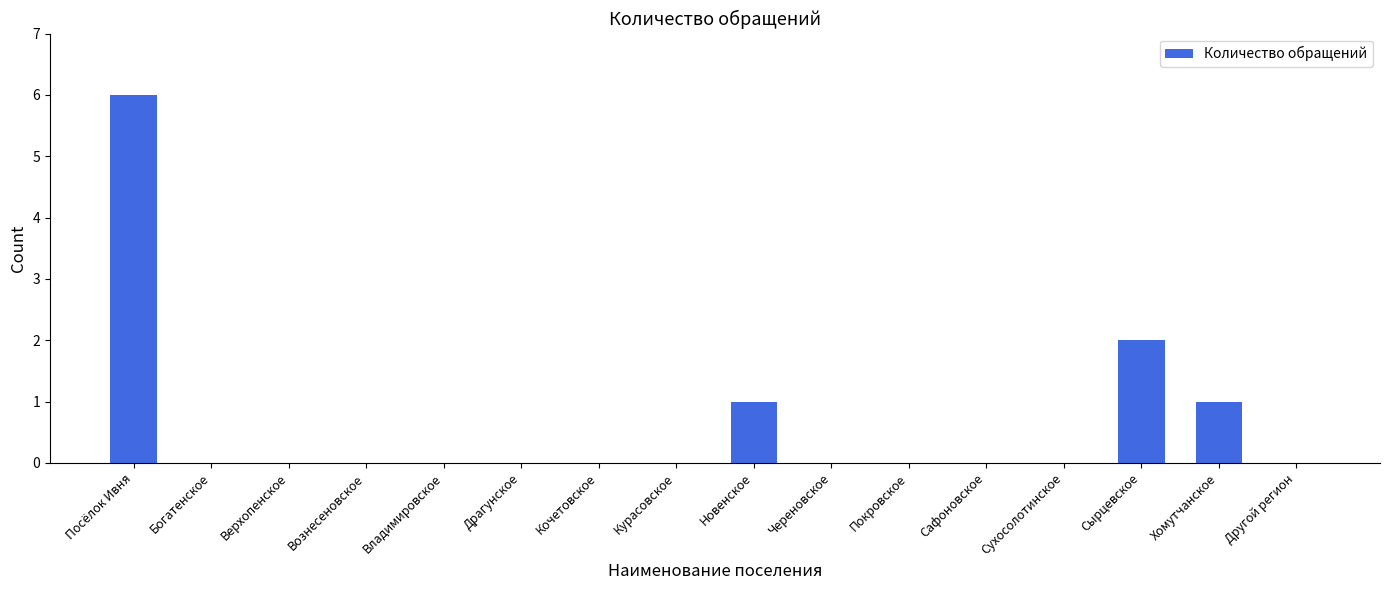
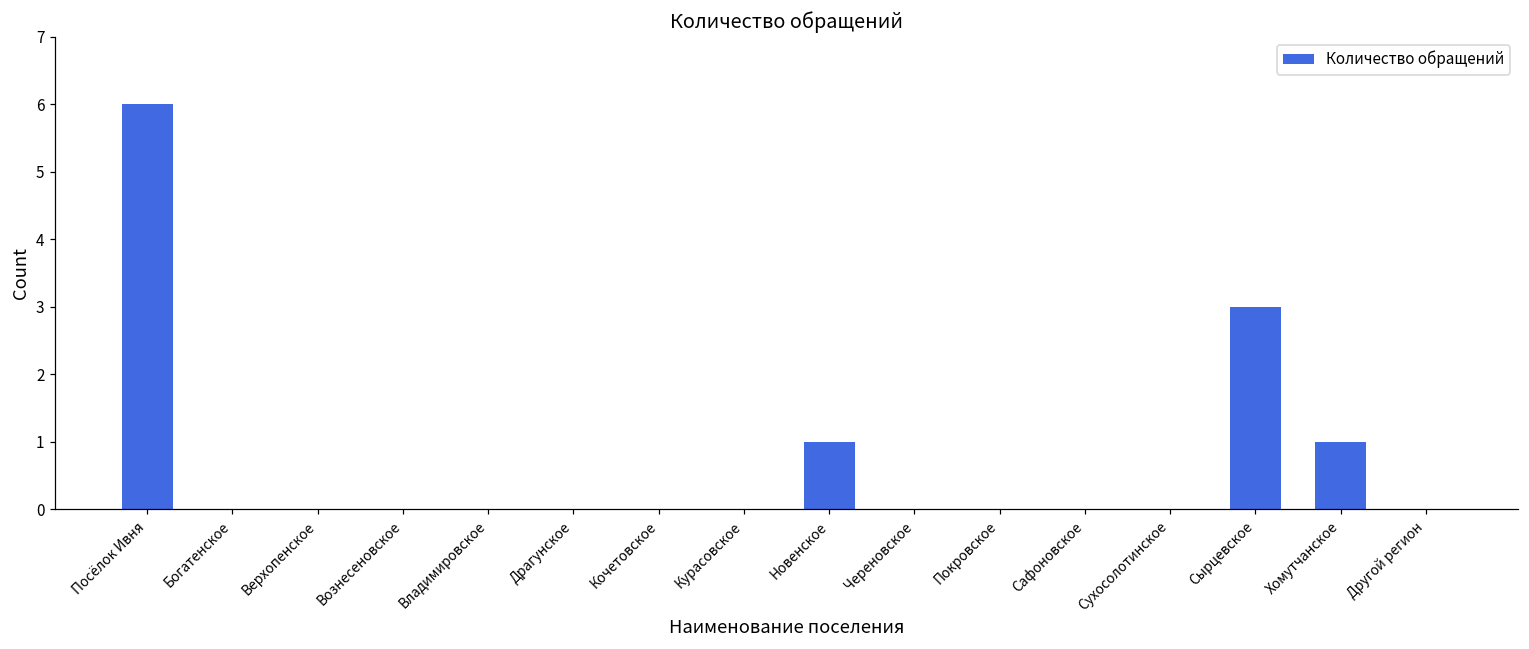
  {
    "Посёлок Ивня": 6,
    "Богатенское": 0,
    "Верхопенское": 0,
    "Вознесеновское": 0,
    "Владимировское": 0,
    "Драгунское": 0,
    "Кочетовское": 0,
    "Курасовское": 0,
    "Новенское": 1,
    "Череновское": 0,
    "Покровское": 0,
    "Сафоновское": 0,
    "Сухосолотинское": 0,
-   "Сырцевское": 2,
+   "Сырцевское": 3,
    "Хомутчанское": 1,
    "Другой регион": 0
  }
